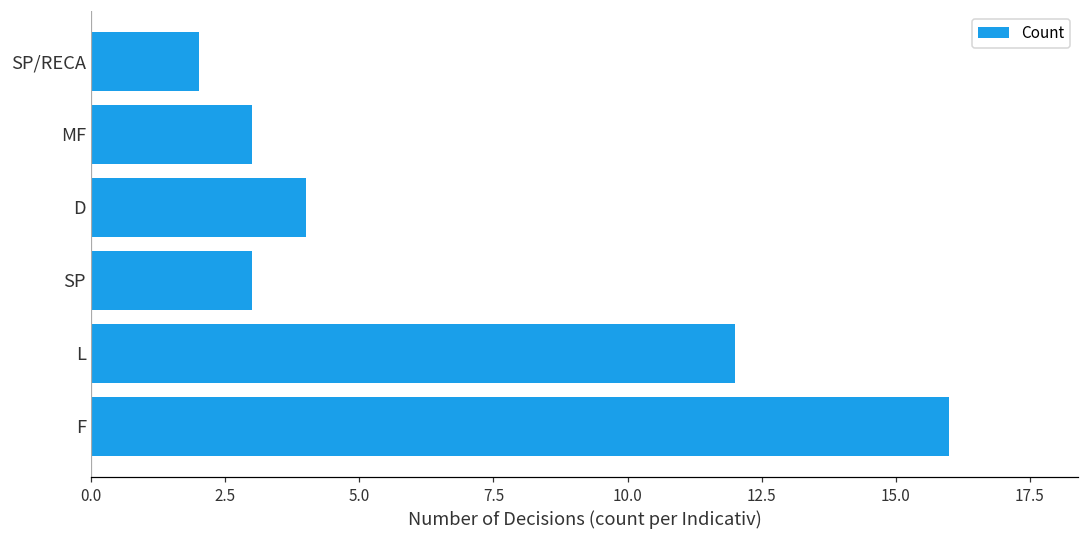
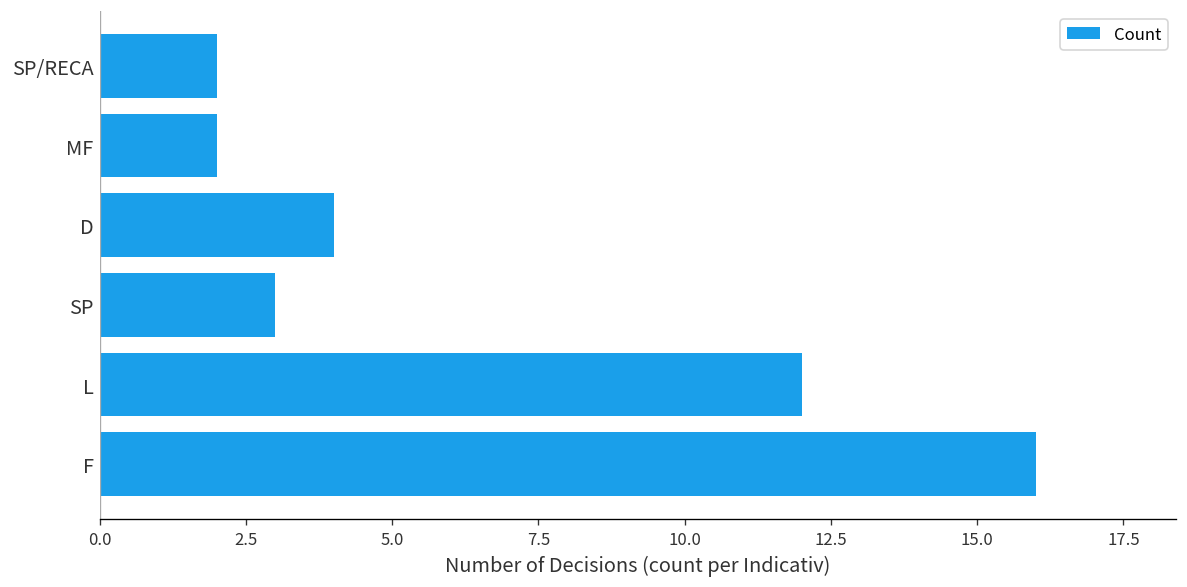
  {
    "SP/RECA": 2,
-   "MF": 3,
+   "MF": 2,
    "D": 4,
    "SP": 3,
    "L": 12,
    "F": 16
  }
